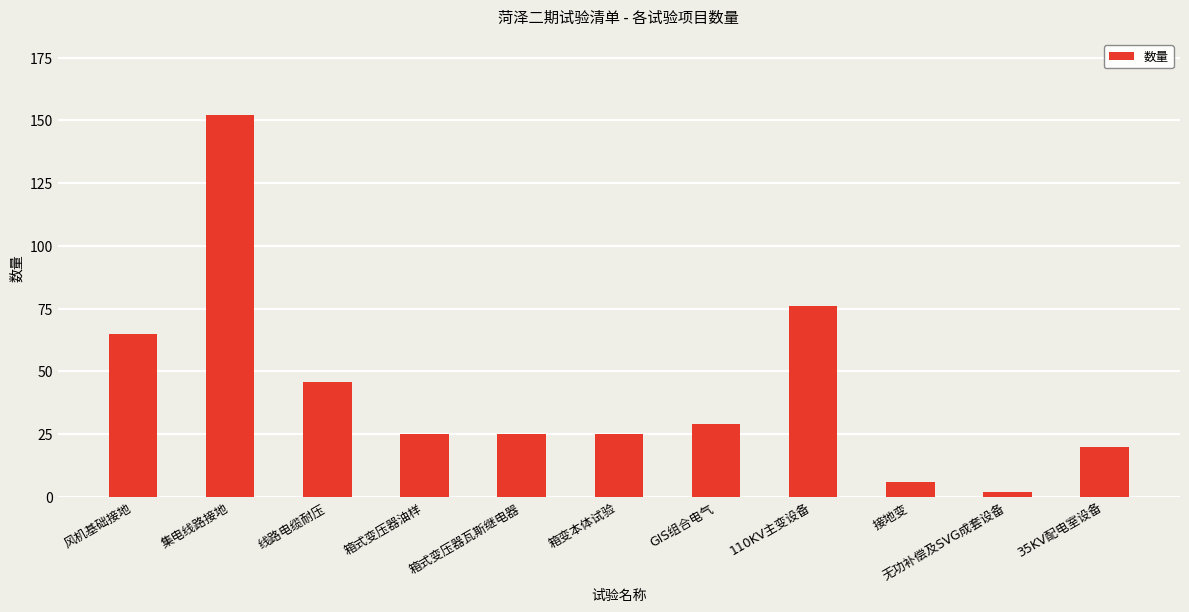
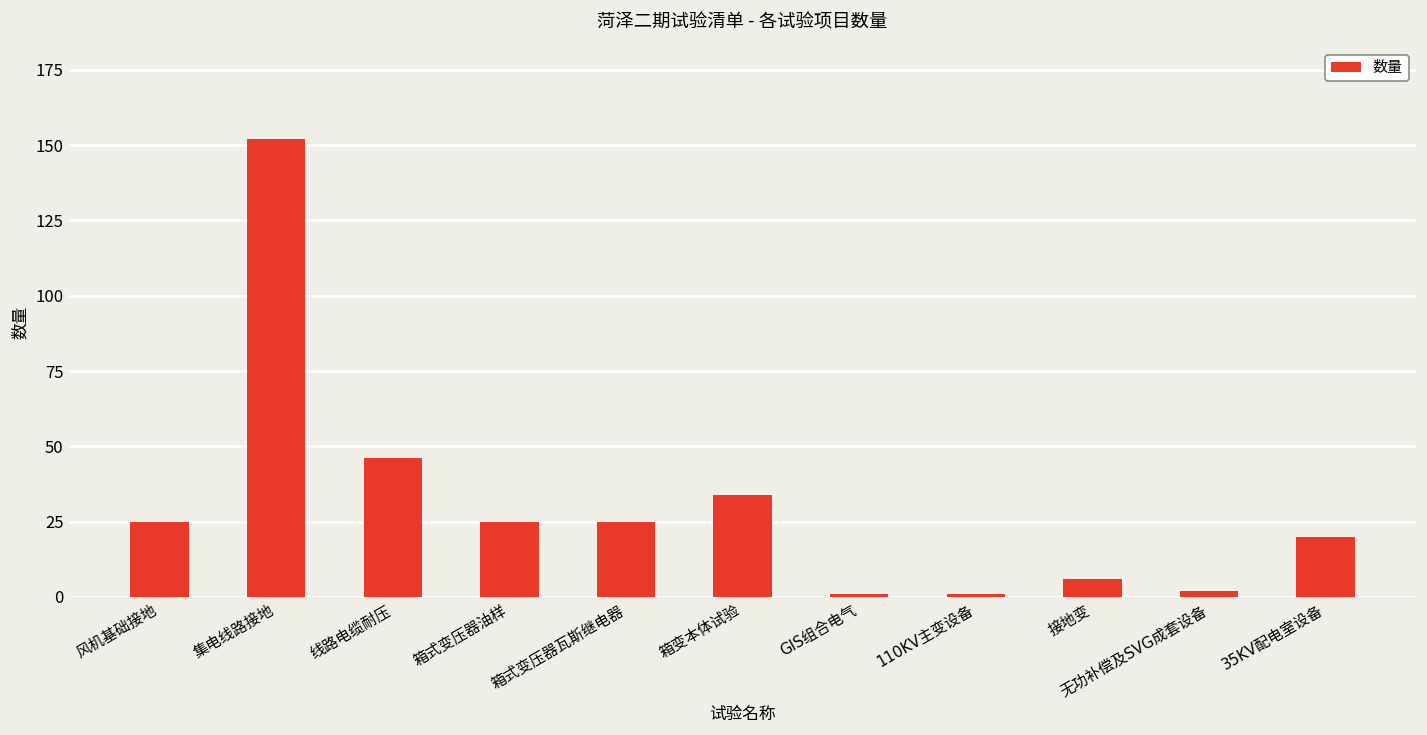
  {
-   "风机基础接地": 65,
+   "风机基础接地": 25,
    "集电线路接地": 152,
    "线路电缆耐压": 46,
    "箱式变压器油样": 25,
    "箱式变压器瓦斯继电器": 25,
-   "箱变本体试验": 25,
-   "GIS组合电气": 29,
-   "110KV主变设备": 76,
+   "箱变本体试验": 34,
+   "GIS组合电气": 1,
+   "110KV主变设备": 1,
    "接地变": 6,
    "无功补偿及SVG成套设备": 2,
    "35KV配电室设备": 20
  }
